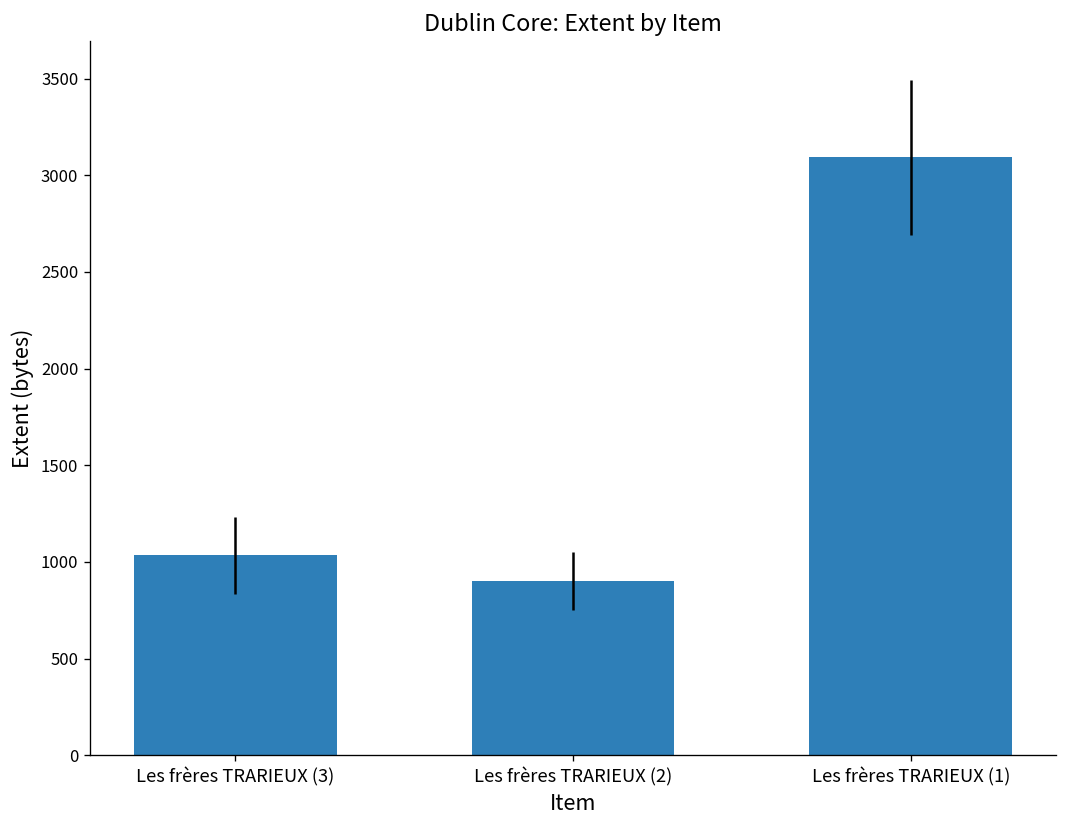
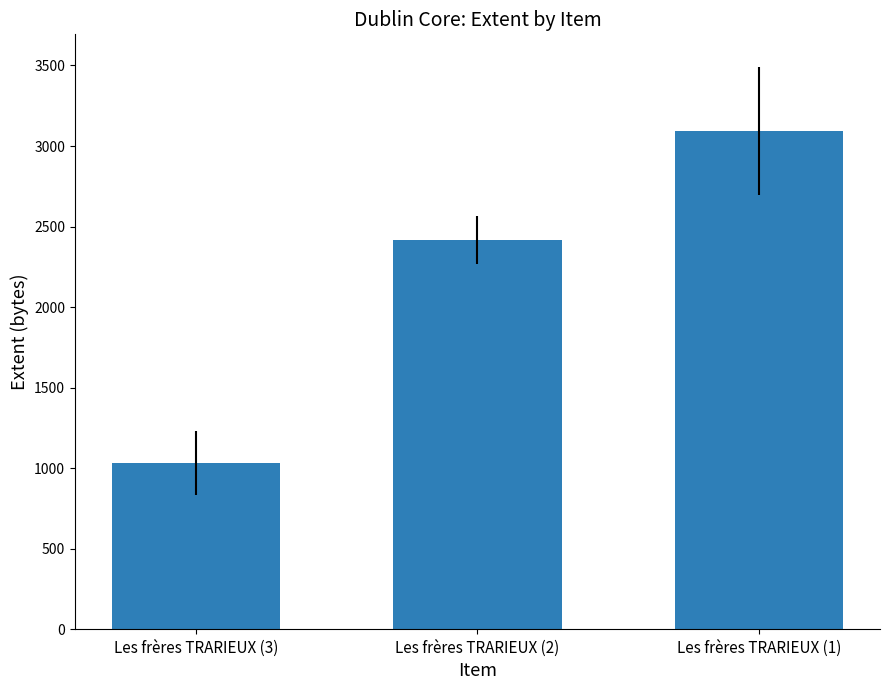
  {
    "Les frères TRARIEUX (3)": 1030,
-   "Les frères TRARIEUX (2)": 900,
+   "Les frères TRARIEUX (2)": 2420,
    "Les frères TRARIEUX (1)": 3090
  }
